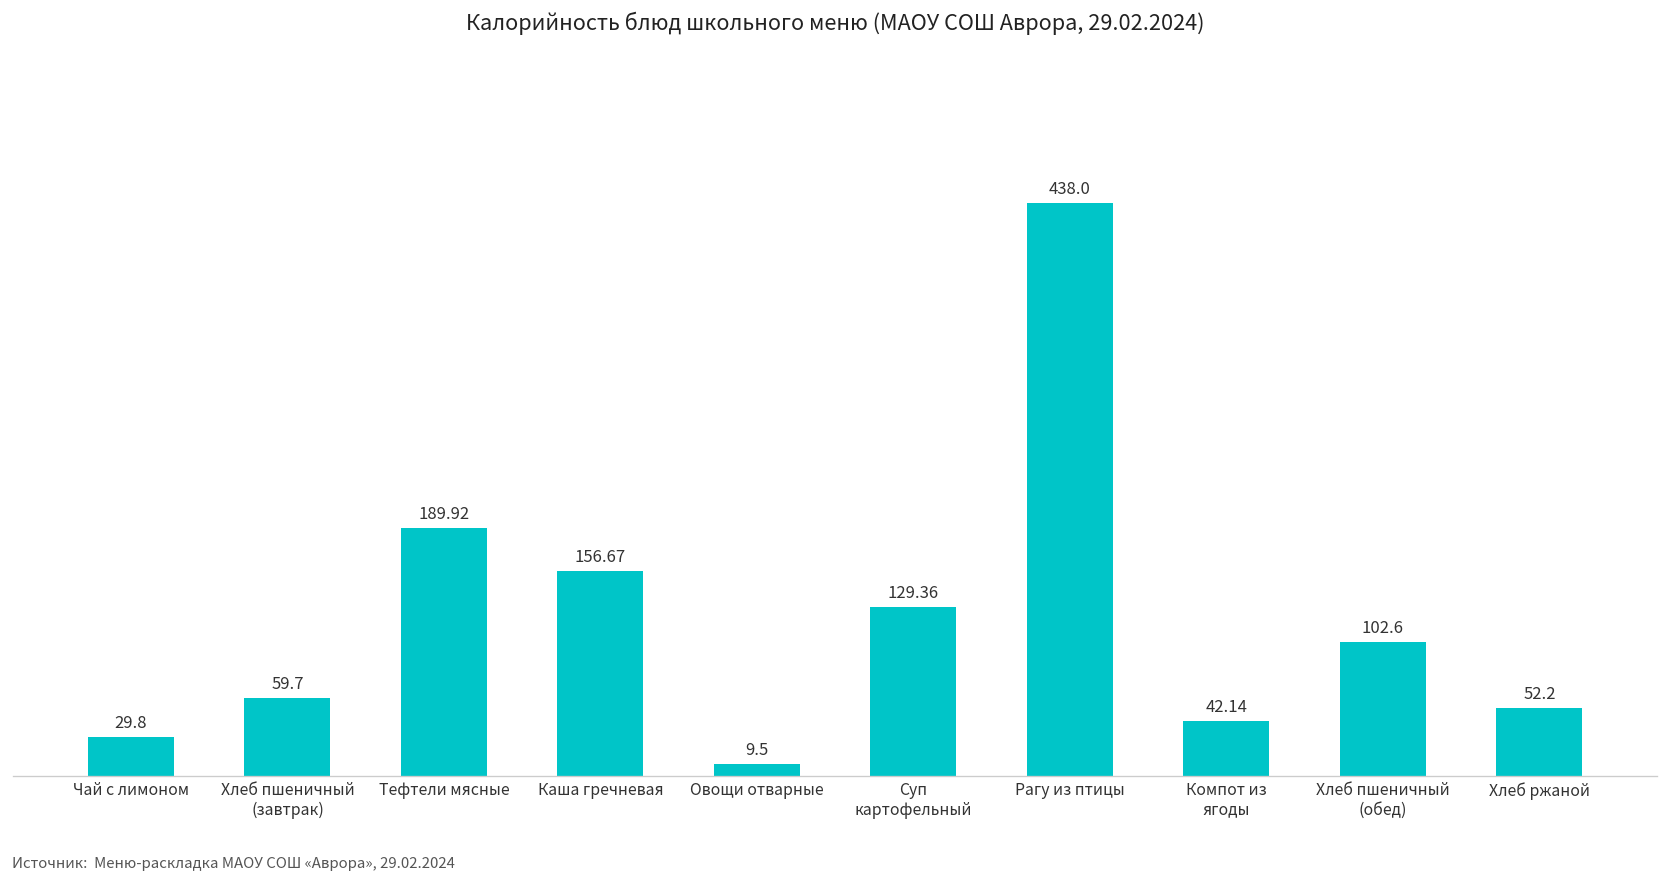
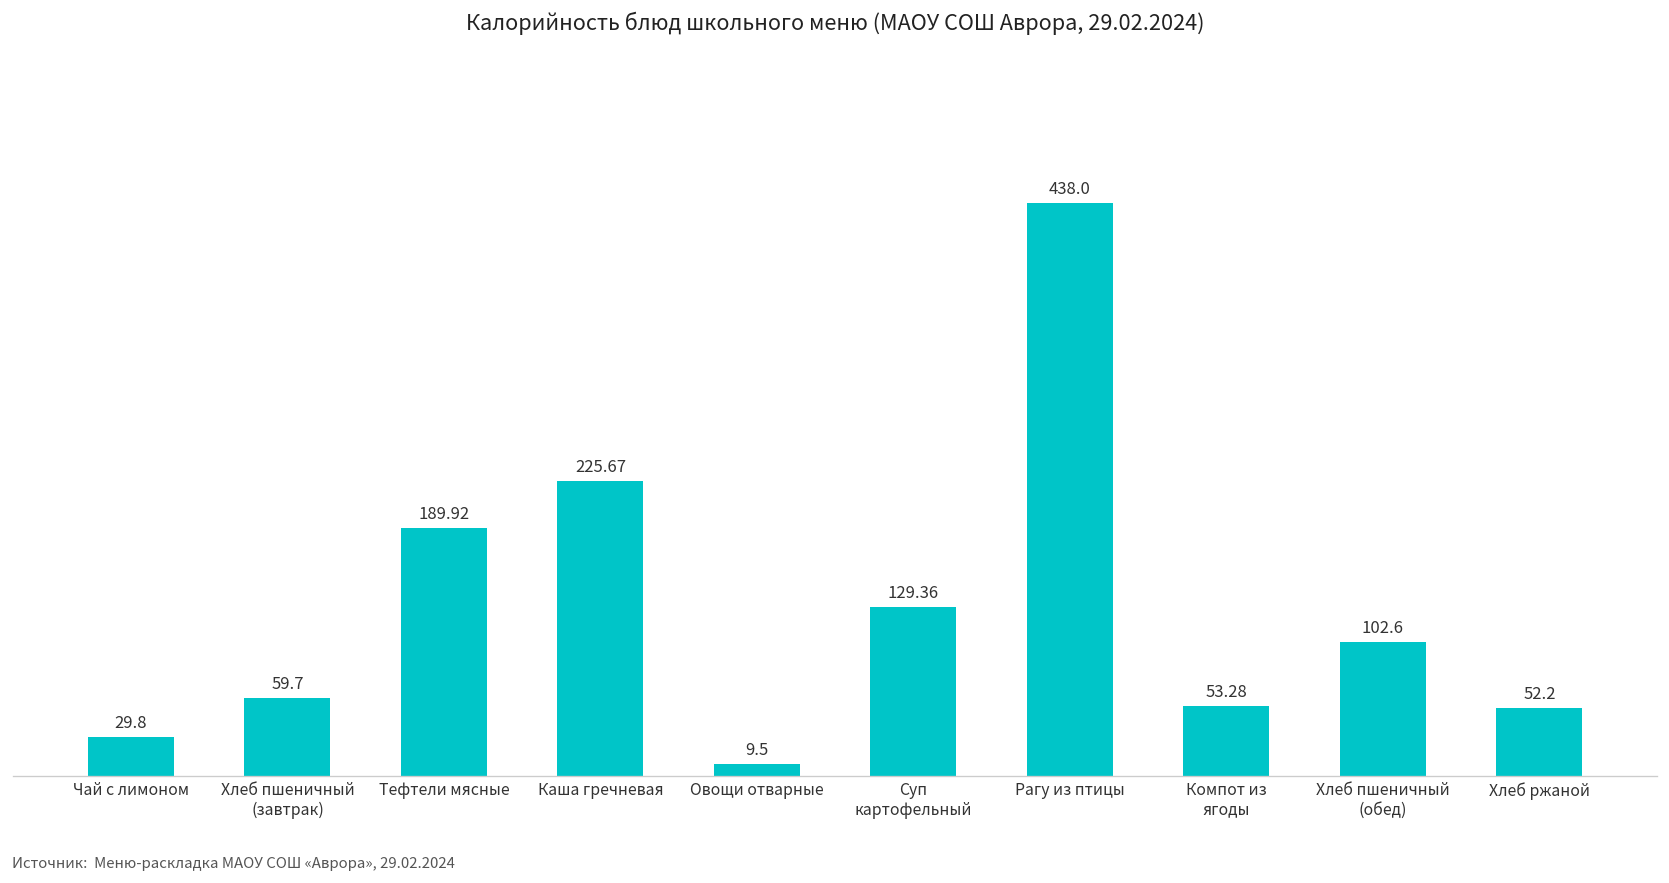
  {
    "Чай с лимоном": 29.8,
    "Хлеб пшеничный (завтрак)": 59.7,
    "Тефтели мясные": 189.92,
-   "Каша гречневая": 156.67,
+   "Каша гречневая": 225.67,
    "Овощи отварные": 9.5,
    "Суп картофельный": 129.36,
    "Рагу из птицы": 438.0,
-   "Компот из ягоды": 42.14,
+   "Компот из ягоды": 53.28,
    "Хлеб пшеничный (обед)": 102.6,
    "Хлеб ржаной": 52.2
  }
